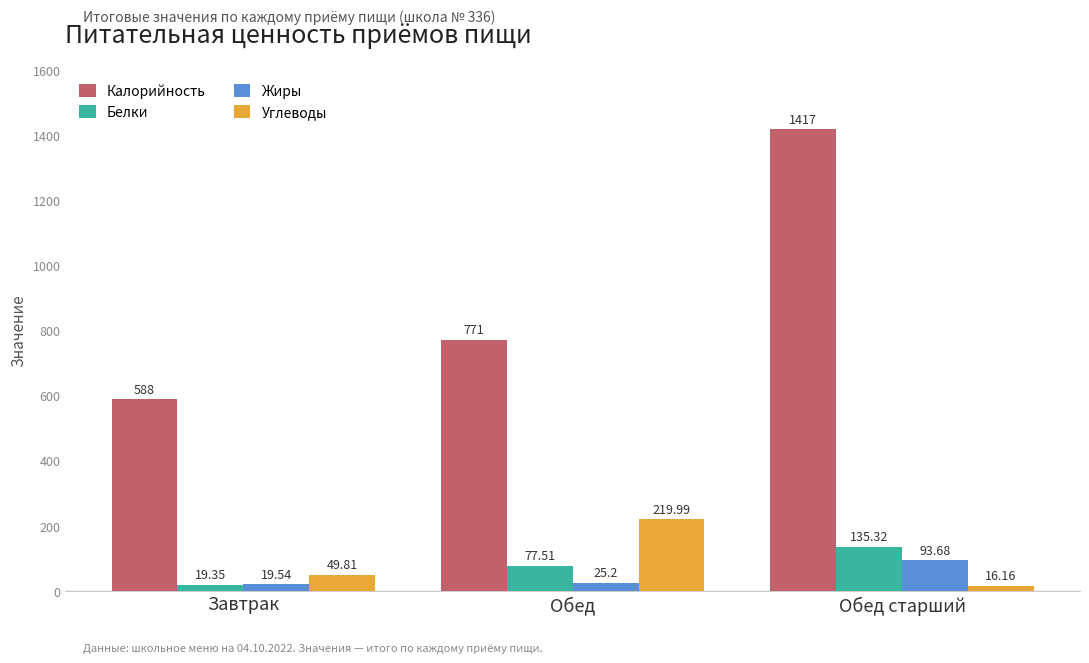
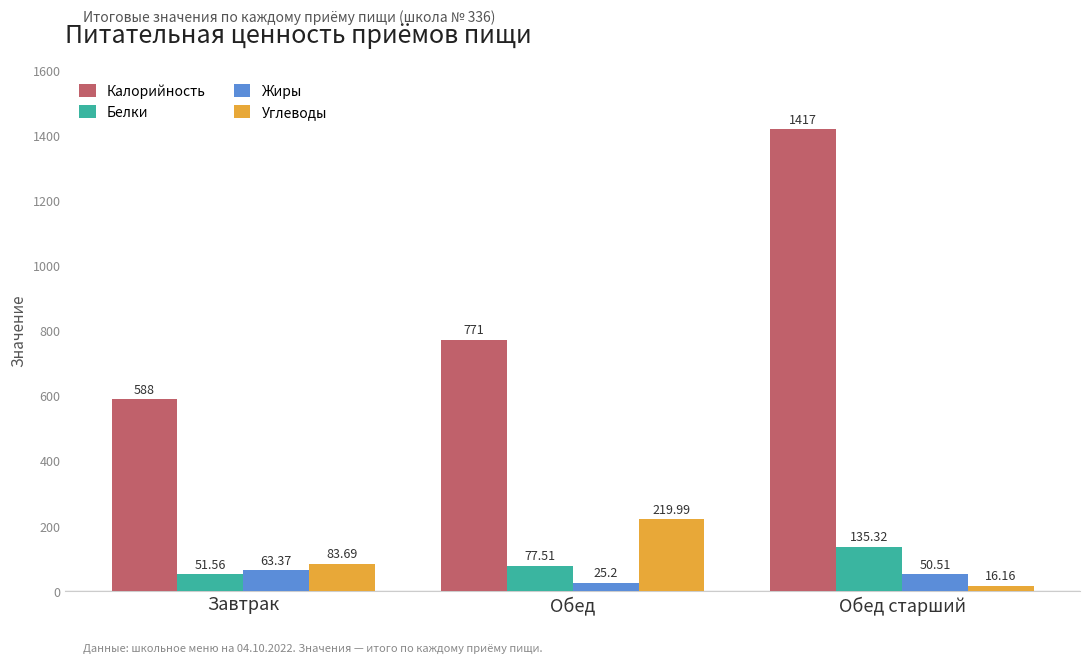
  {
    "Калорийность": {
      "Завтрак": 588,
      "Обед": 771,
      "Обед старший": 1417
    },
    "Белки": {
-     "Завтрак": 19.35,
+     "Завтрак": 51.56,
      "Обед": 77.51,
      "Обед старший": 135.32
    },
    "Жиры": {
-     "Завтрак": 19.54,
+     "Завтрак": 63.37,
      "Обед": 25.2,
-     "Обед старший": 93.68
+     "Обед старший": 50.51
    },
    "Углеводы": {
-     "Завтрак": 49.81,
+     "Завтрак": 83.69,
      "Обед": 219.99,
      "Обед старший": 16.16
    }
  }
